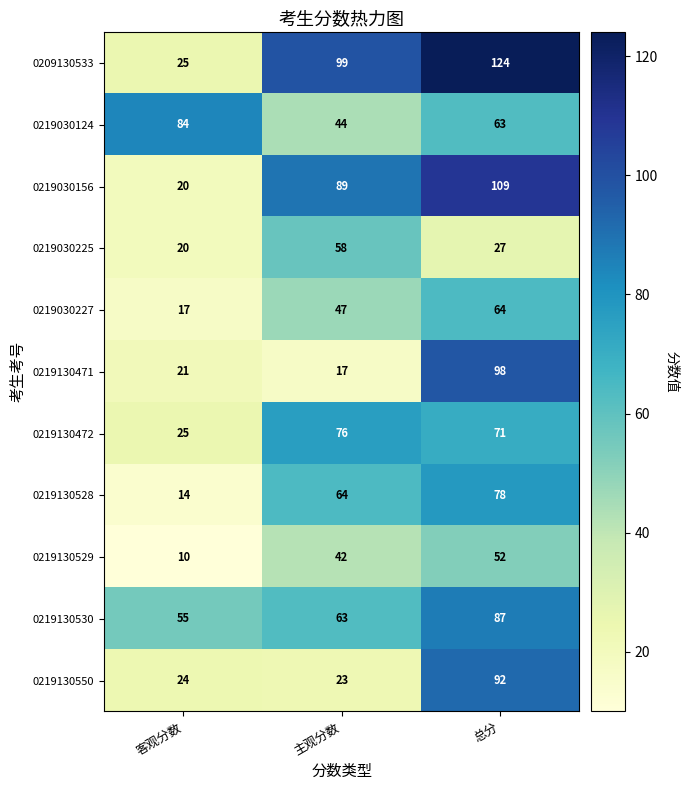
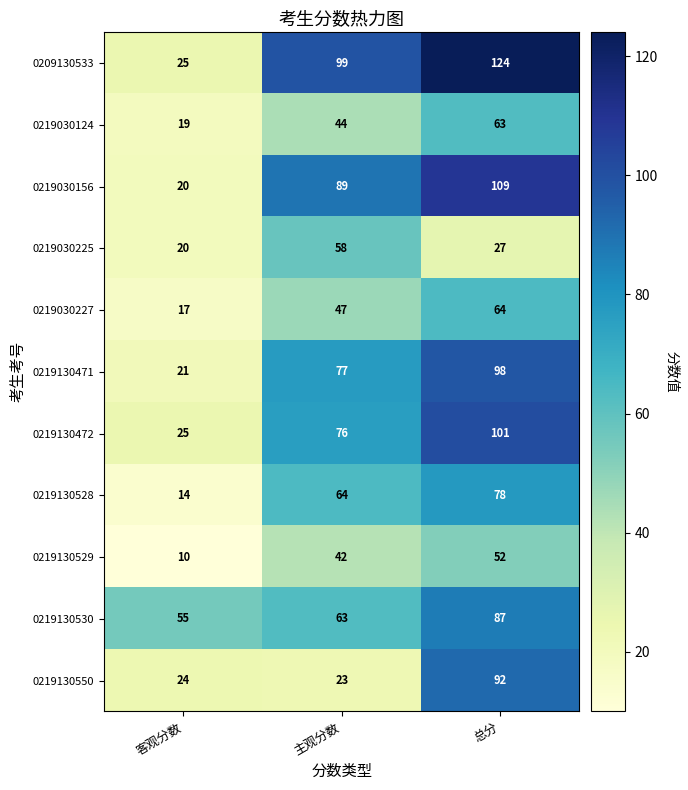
  {
    "0209130533": {
      "客观分数": 25,
      "主观分数": 99,
      "总分": 124
    },
    "0219030124": {
-     "客观分数": 84,
+     "客观分数": 19,
      "主观分数": 44,
      "总分": 63
    },
    "0219030156": {
      "客观分数": 20,
      "主观分数": 89,
      "总分": 109
    },
    "0219030225": {
      "客观分数": 20,
      "主观分数": 58,
      "总分": 27
    },
    "0219030227": {
      "客观分数": 17,
      "主观分数": 47,
      "总分": 64
    },
    "0219130471": {
      "客观分数": 21,
-     "主观分数": 17,
+     "主观分数": 77,
      "总分": 98
    },
    "0219130472": {
      "客观分数": 25,
      "主观分数": 76,
-     "总分": 71
+     "总分": 101
    },
    "0219130528": {
      "客观分数": 14,
      "主观分数": 64,
      "总分": 78
    },
    "0219130529": {
      "客观分数": 10,
      "主观分数": 42,
      "总分": 52
    },
    "0219130530": {
      "客观分数": 55,
      "主观分数": 63,
      "总分": 87
    },
    "0219130550": {
      "客观分数": 24,
      "主观分数": 23,
      "总分": 92
    }
  }
